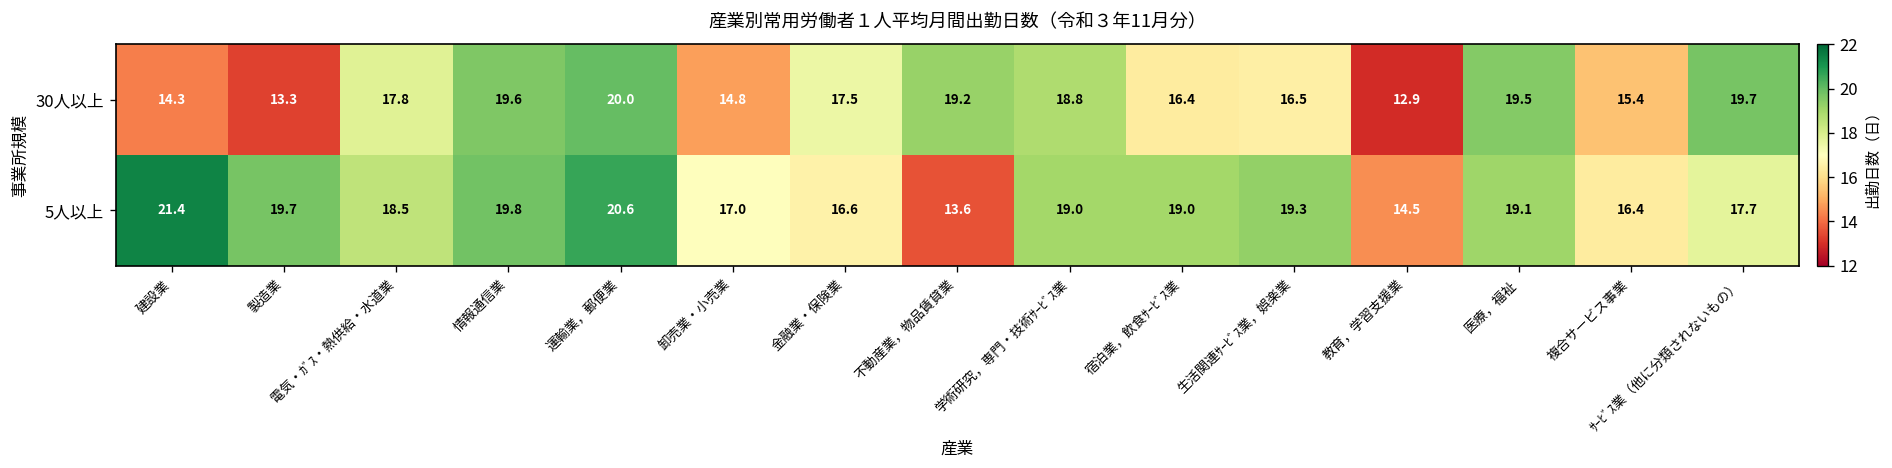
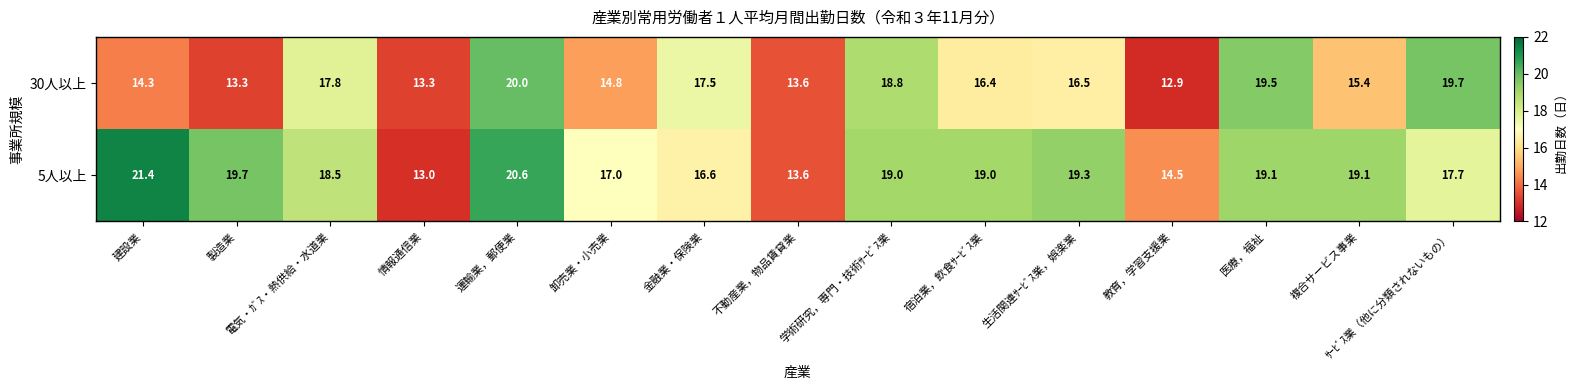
  {
    "30人以上": {
      "建設業": 14.3,
      "製造業": 13.3,
      "電気・ｶﾞｽ・熱供給・水道業": 17.8,
-     "情報通信業": 19.6,
+     "情報通信業": 13.3,
      "運輸業，郵便業": 20.0,
      "卸売業・小売業": 14.8,
      "金融業・保険業": 17.5,
-     "不動産業，物品賃貸業": 19.2,
+     "不動産業，物品賃貸業": 13.6,
      "学術研究，専門・技術ｻｰﾋﾞｽ業": 18.8,
      "宿泊業，飲食ｻｰﾋﾞｽ業": 16.4,
      "生活関連ｻｰﾋﾞｽ業，娯楽業": 16.5,
      "教育，学習支援業": 12.9,
      "医療，福祉": 19.5,
      "複合サービス事業": 15.4,
      "ｻｰﾋﾞｽ業（他に分類されないもの）": 19.7
    },
    "5人以上": {
      "建設業": 21.4,
      "製造業": 19.7,
      "電気・ｶﾞｽ・熱供給・水道業": 18.5,
-     "情報通信業": 19.8,
+     "情報通信業": 13.0,
      "運輸業，郵便業": 20.6,
      "卸売業・小売業": 17.0,
      "金融業・保険業": 16.6,
      "不動産業，物品賃貸業": 13.6,
      "学術研究，専門・技術ｻｰﾋﾞｽ業": 19.0,
      "宿泊業，飲食ｻｰﾋﾞｽ業": 19.0,
      "生活関連ｻｰﾋﾞｽ業，娯楽業": 19.3,
      "教育，学習支援業": 14.5,
      "医療，福祉": 19.1,
-     "複合サービス事業": 16.4,
+     "複合サービス事業": 19.1,
      "ｻｰﾋﾞｽ業（他に分類されないもの）": 17.7
    }
  }
